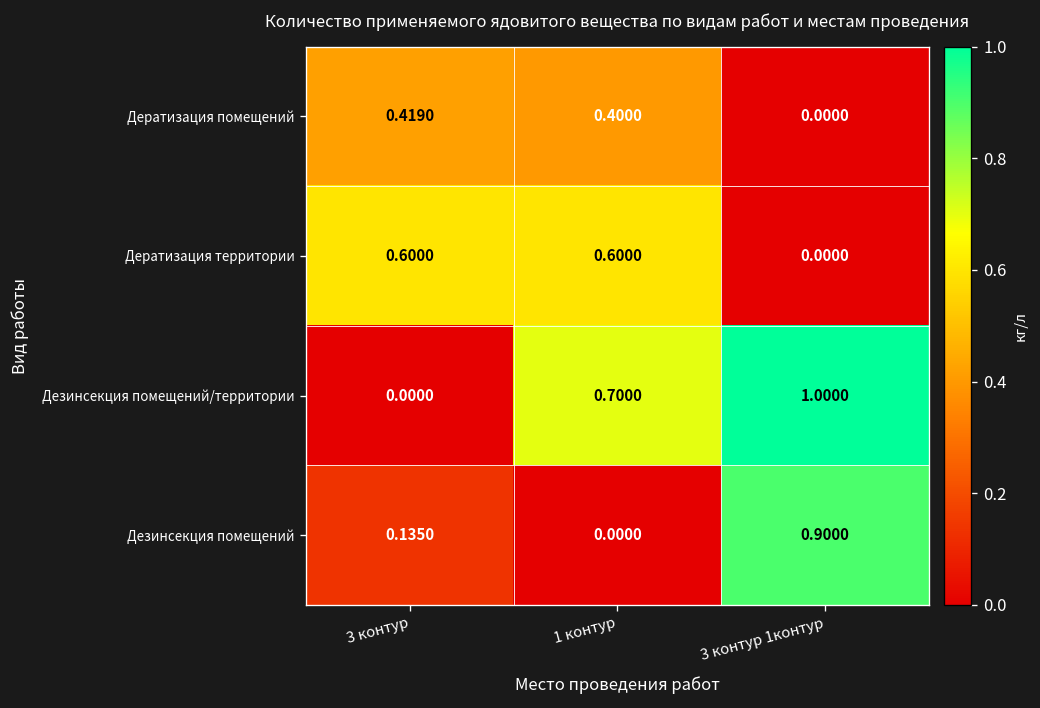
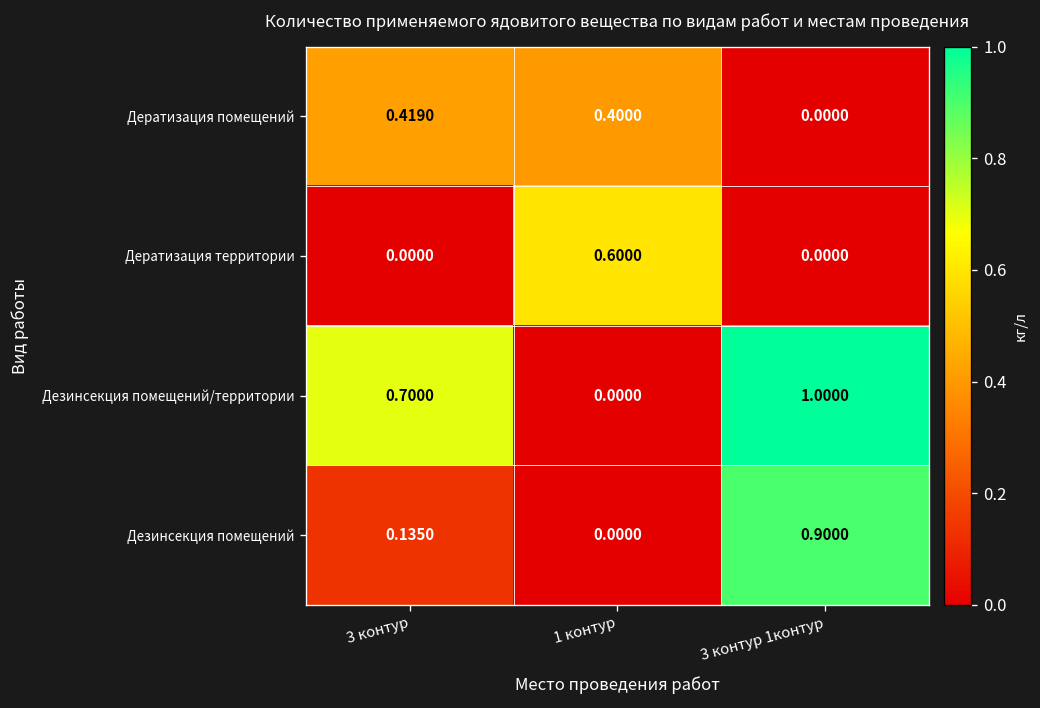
  {
    "Дератизация помещений": {
      "3 контур": 0.4190,
      "1 контур": 0.4000,
      "3 контур 1контур": 0.0000
    },
    "Дератизация территории": {
-     "3 контур": 0.6000,
+     "3 контур": 0.0000,
      "1 контур": 0.6000,
      "3 контур 1контур": 0.0000
    },
    "Дезинсекция помещений/территории": {
-     "3 контур": 0.0000,
-     "1 контур": 0.7000,
+     "3 контур": 0.7000,
+     "1 контур": 0.0000,
      "3 контур 1контур": 1.0000
    },
    "Дезинсекция помещений": {
      "3 контур": 0.1350,
      "1 контур": 0.0000,
      "3 контур 1контур": 0.9000
    }
  }
